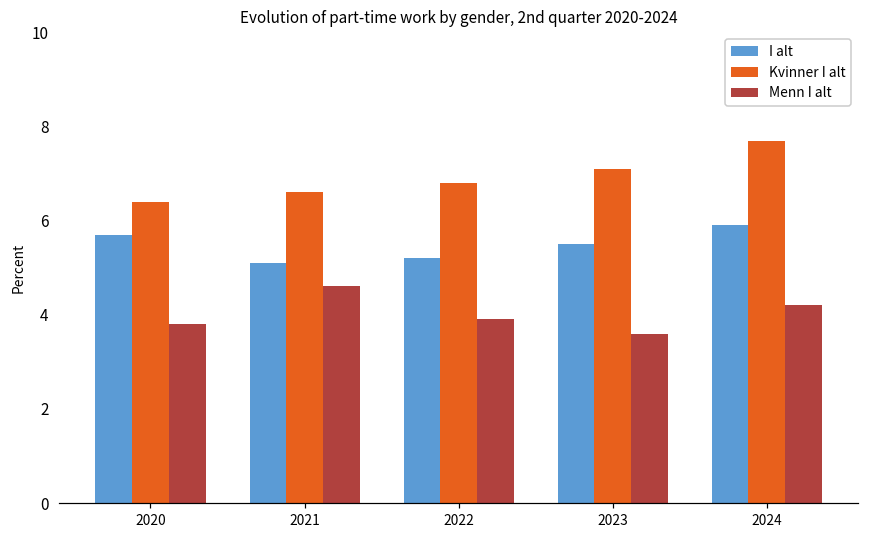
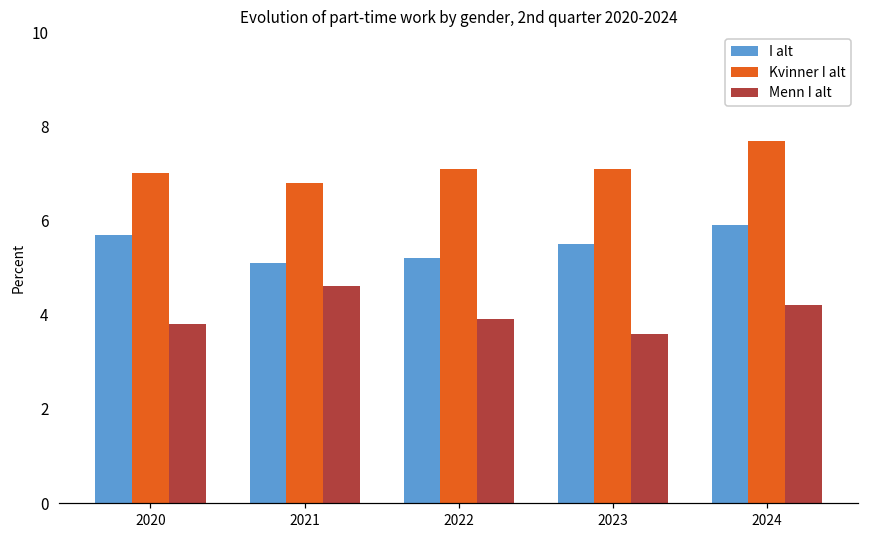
  {
    "I alt": {
      "2020": 5.7,
      "2021": 5.1,
      "2022": 5.2,
      "2023": 5.5,
      "2024": 5.9
    },
    "Kvinner I alt": {
-     "2020": 6.4,
-     "2021": 6.6,
-     "2022": 6.8,
+     "2020": 7.0,
+     "2021": 6.8,
+     "2022": 7.1,
      "2023": 7.1,
      "2024": 7.7
    },
    "Menn I alt": {
      "2020": 3.8,
      "2021": 4.6,
      "2022": 3.9,
      "2023": 3.6,
      "2024": 4.2
    }
  }
